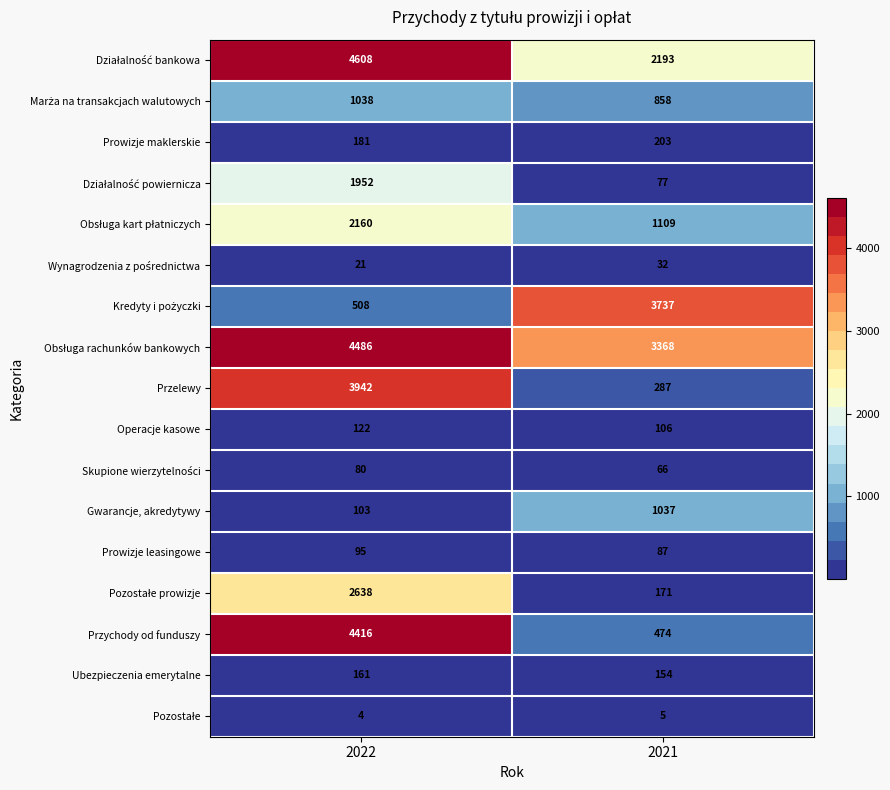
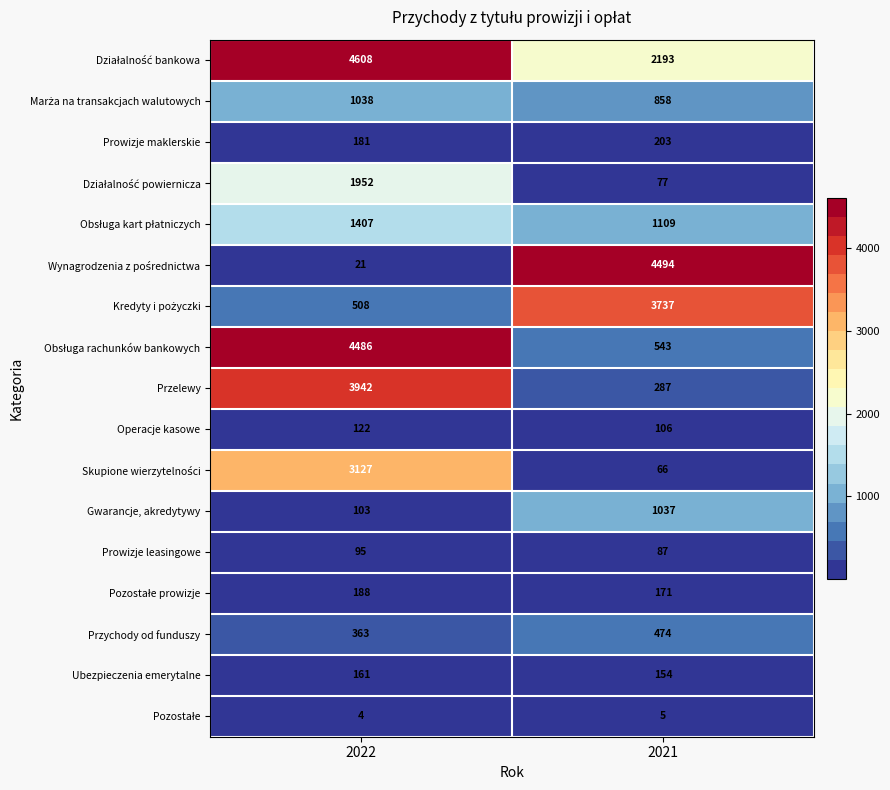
  {
    "Działalność bankowa": {
      "2022": 4608,
      "2021": 2193
    },
    "Marża na transakcjach walutowych": {
      "2022": 1038,
      "2021": 858
    },
    "Prowizje maklerskie": {
      "2022": 181,
      "2021": 203
    },
    "Działalność powiernicza": {
      "2022": 1952,
      "2021": 77
    },
    "Obsługa kart płatniczych": {
-     "2022": 2160,
+     "2022": 1407,
      "2021": 1109
    },
    "Wynagrodzenia z pośrednictwa": {
      "2022": 21,
-     "2021": 32
+     "2021": 4494
    },
    "Kredyty i pożyczki": {
      "2022": 508,
      "2021": 3737
    },
    "Obsługa rachunków bankowych": {
      "2022": 4486,
-     "2021": 3368
+     "2021": 543
    },
    "Przelewy": {
      "2022": 3942,
      "2021": 287
    },
    "Operacje kasowe": {
      "2022": 122,
      "2021": 106
    },
    "Skupione wierzytelności": {
-     "2022": 80,
+     "2022": 3127,
      "2021": 66
    },
    "Gwarancje, akredytywy": {
      "2022": 103,
      "2021": 1037
    },
    "Prowizje leasingowe": {
      "2022": 95,
      "2021": 87
    },
    "Pozostałe prowizje": {
-     "2022": 2638,
+     "2022": 188,
      "2021": 171
    },
    "Przychody od funduszy": {
-     "2022": 4416,
+     "2022": 363,
      "2021": 474
    },
    "Ubezpieczenia emerytalne": {
      "2022": 161,
      "2021": 154
    },
    "Pozostałe": {
      "2022": 4,
      "2021": 5
    }
  }
